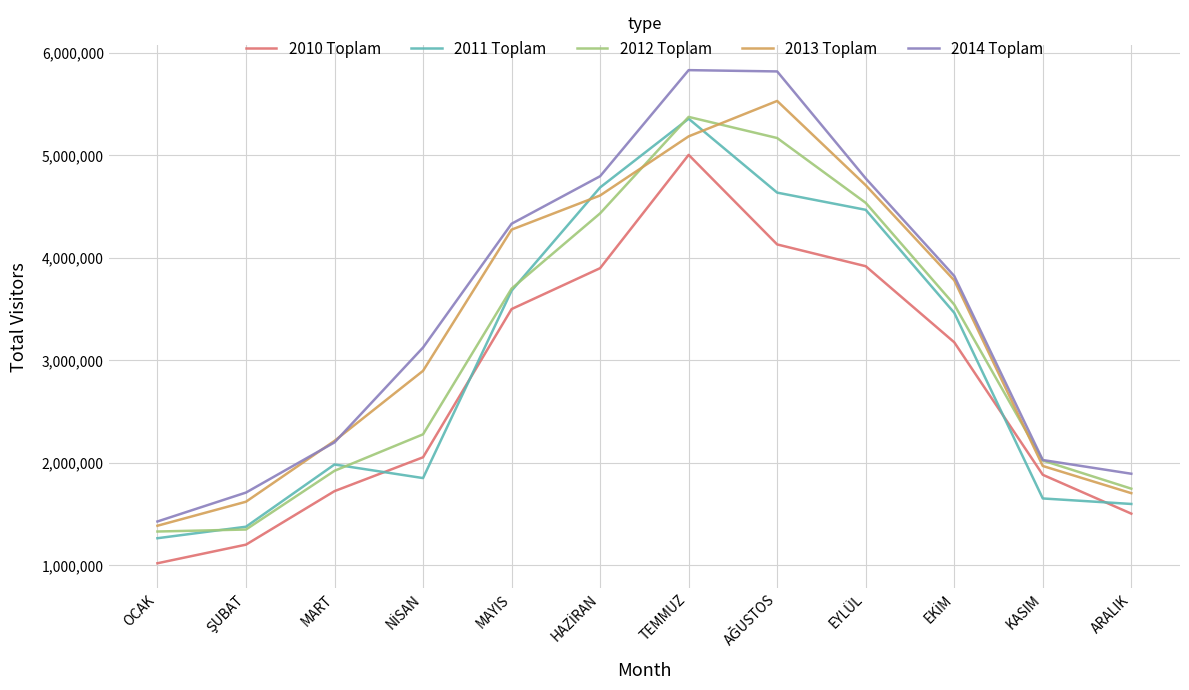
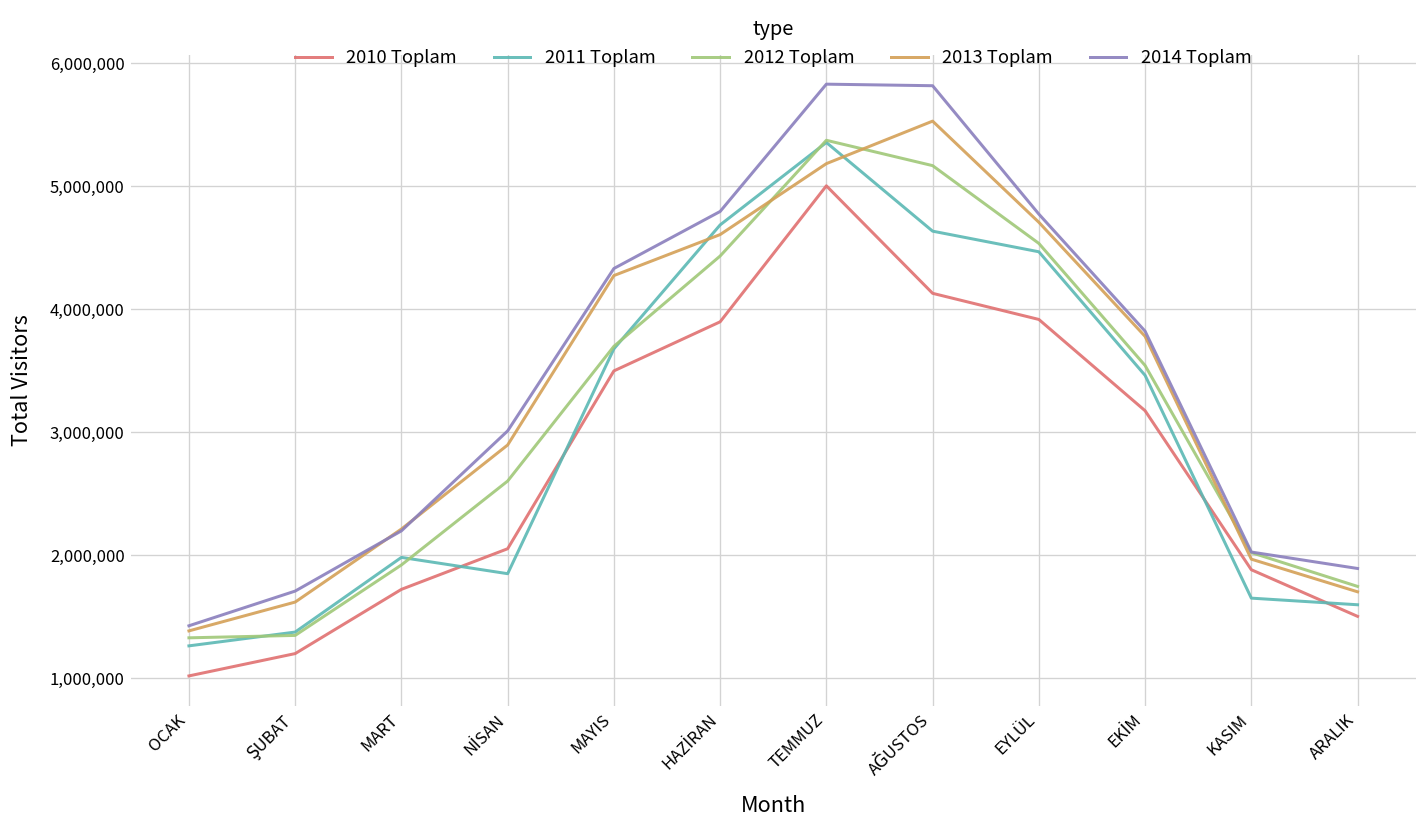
  {
    "2011 Toplam": {
      "OCAK": "1,260,000",
      "ŞUBAT": "1,380,000",
      "MART": "1,980,000",
      "NİSAN": "1,850,000",
      "HAZİRAN": "4,690,000",
      "AĞUSTOS": "4,630,000",
      "EYLÜL": "4,470,000",
      "EKİM": "3,460,000",
      "KASIM": "1,650,000",
      "ARALIK": "1,600,000"
    },
    "2012 Toplam": {
      "OCAK": "1,330,000",
      "ŞUBAT": "1,350,000",
      "MART": "1,920,000",
-     "NİSAN": "2,280,000",
+     "NİSAN": "2,600,000",
      "HAZİRAN": "4,430,000",
      "AĞUSTOS": "5,170,000",
      "EYLÜL": "4,530,000",
      "EKİM": "3,540,000",
      "ARALIK": "1,750,000"
    },
    "2014 Toplam": {
      "OCAK": "1,430,000",
      "ŞUBAT": "1,710,000",
-     "NİSAN": "3,120,000",
+     "NİSAN": "3,010,000",
      "MAYIS": "4,330,000",
      "HAZİRAN": "4,790,000",
      "TEMMUZ": "5,830,000",
      "AĞUSTOS": "5,820,000",
      "EYLÜL": "4,770,000",
      "EKİM": "3,820,000",
      "ARALIK": "1,890,000"
    }
  }
